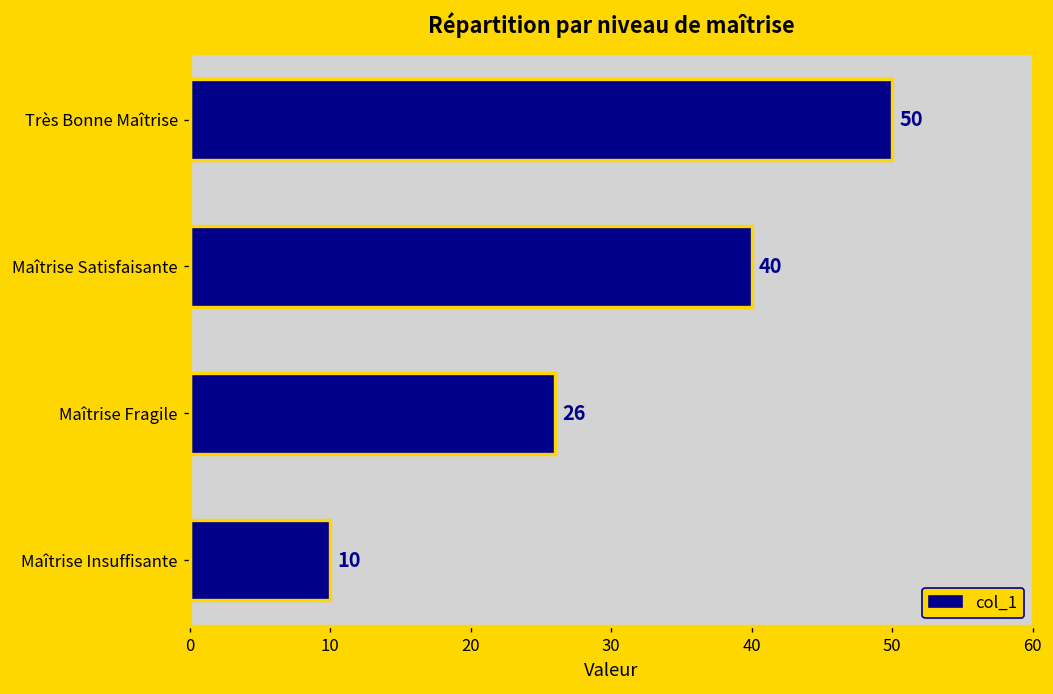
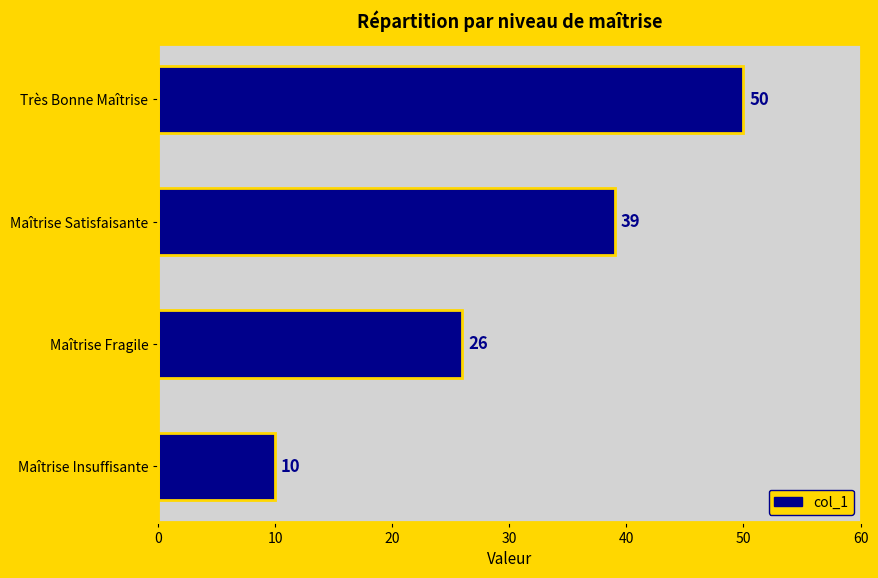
  {
    "Très Bonne Maîtrise": 50,
-   "Maîtrise Satisfaisante": 40,
+   "Maîtrise Satisfaisante": 39,
    "Maîtrise Fragile": 26,
    "Maîtrise Insuffisante": 10
  }
